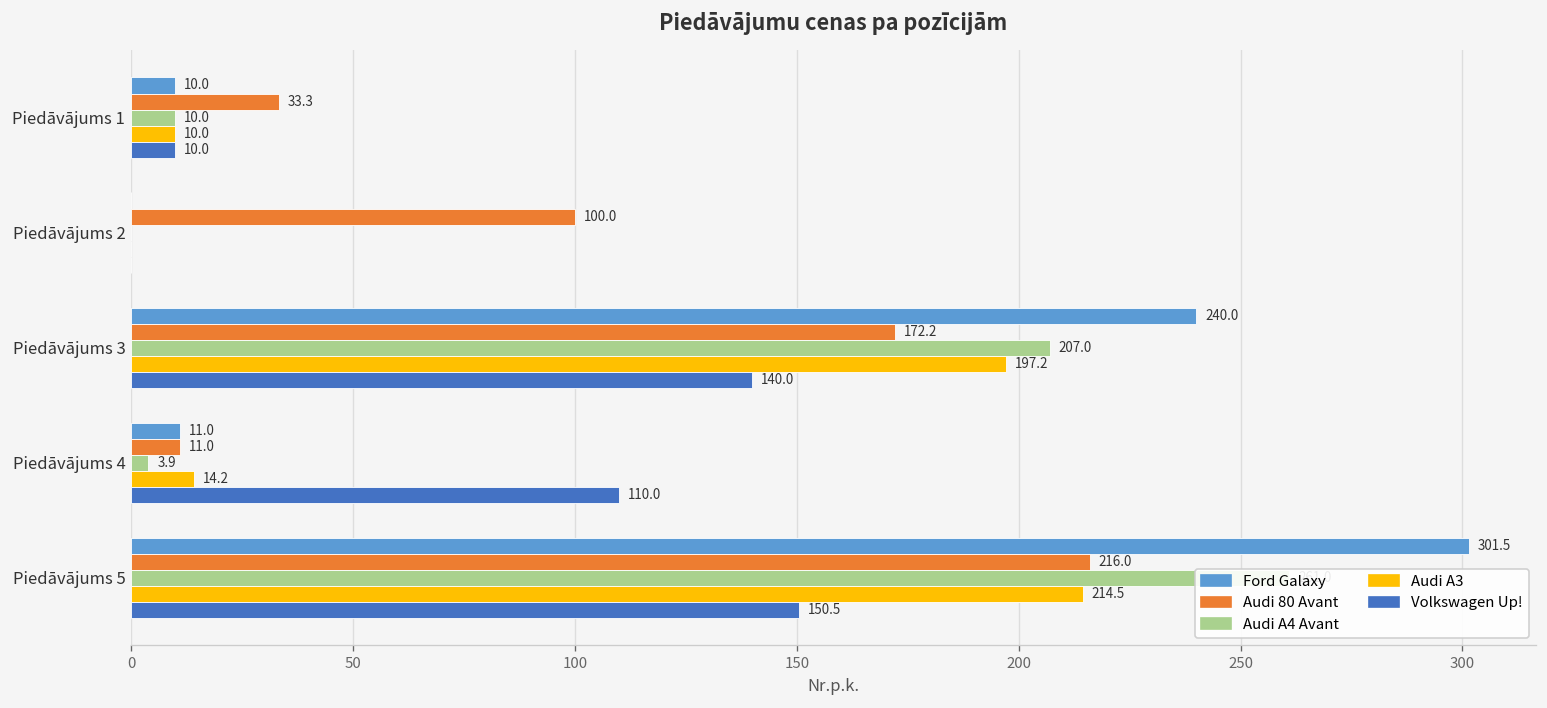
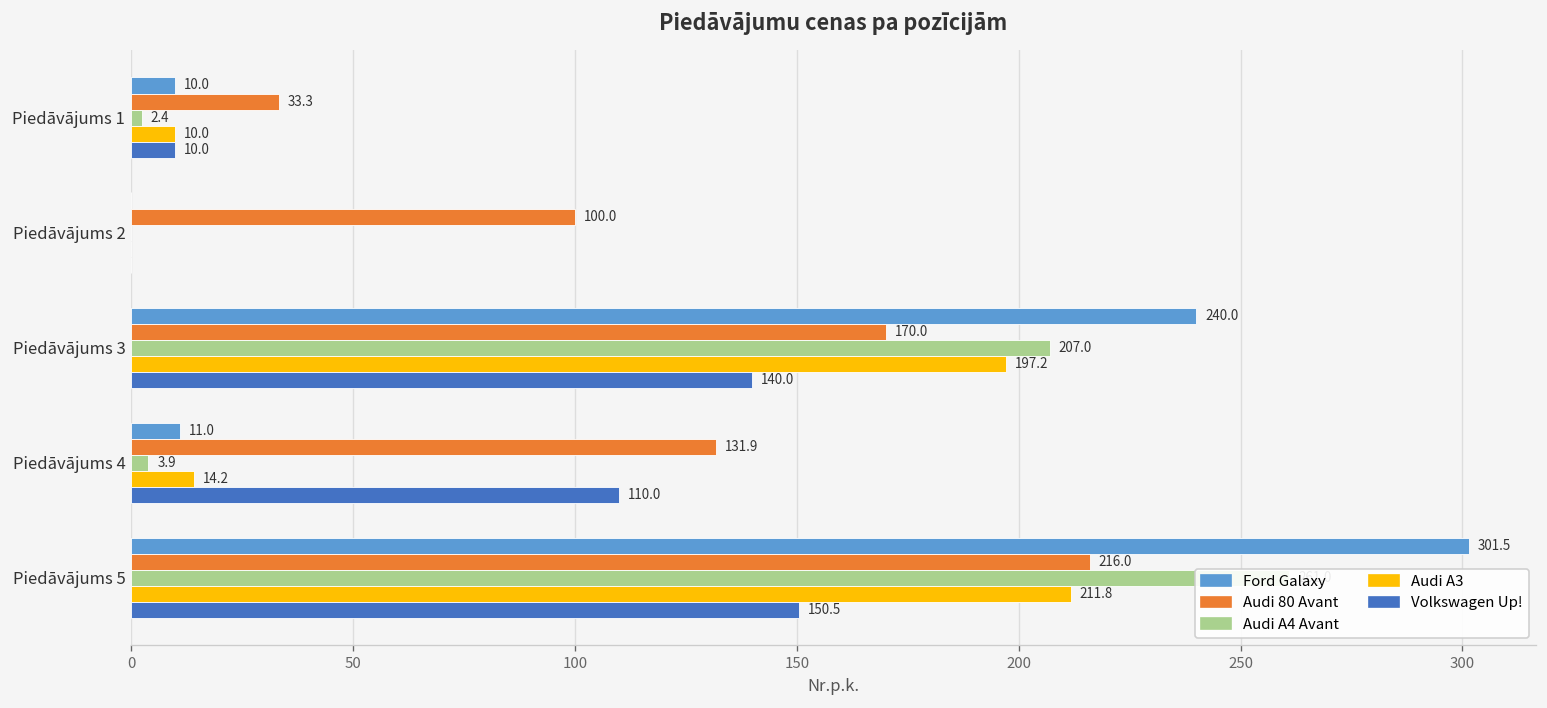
  {
    "Audi 80 Avant": {
      "Piedāvājums 1": 33.3,
      "Piedāvājums 2": 100.0,
-     "Piedāvājums 3": 172.2,
-     "Piedāvājums 4": 11.0,
+     "Piedāvājums 3": 170.0,
+     "Piedāvājums 4": 131.9,
      "Piedāvājums 5": 216.0
    },
    "Audi A4 Avant": {
-     "Piedāvājums 1": 10.0,
+     "Piedāvājums 1": 2.4,
      "Piedāvājums 3": 207.0,
      "Piedāvājums 4": 3.9
    },
    "Audi A3": {
      "Piedāvājums 1": 10.0,
      "Piedāvājums 3": 197.2,
      "Piedāvājums 4": 14.2,
-     "Piedāvājums 5": 214.5
+     "Piedāvājums 5": 211.8
    }
  }
